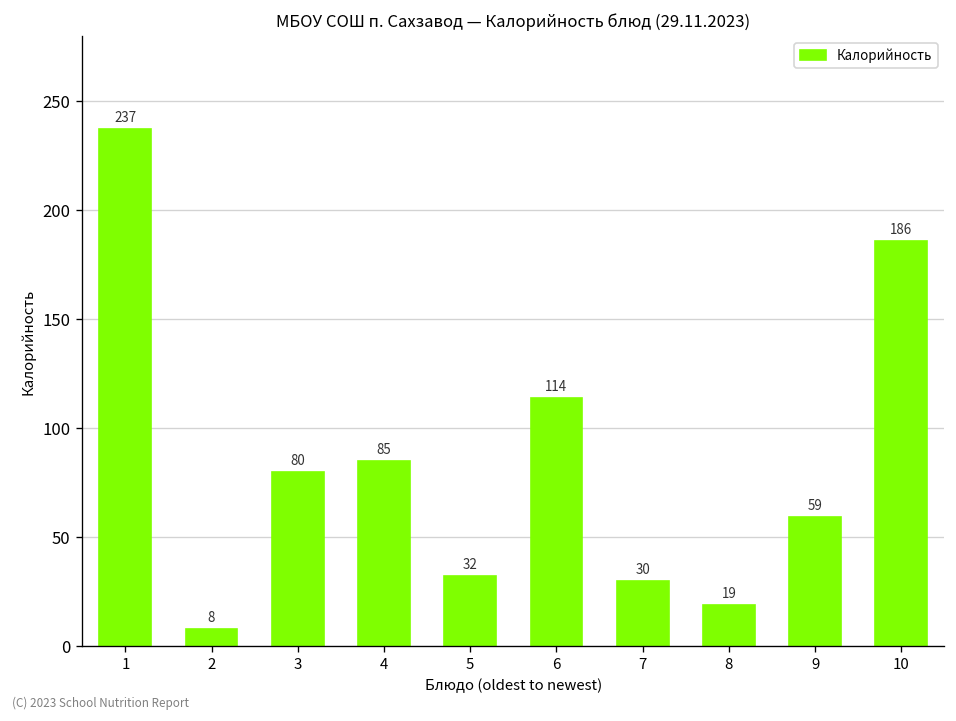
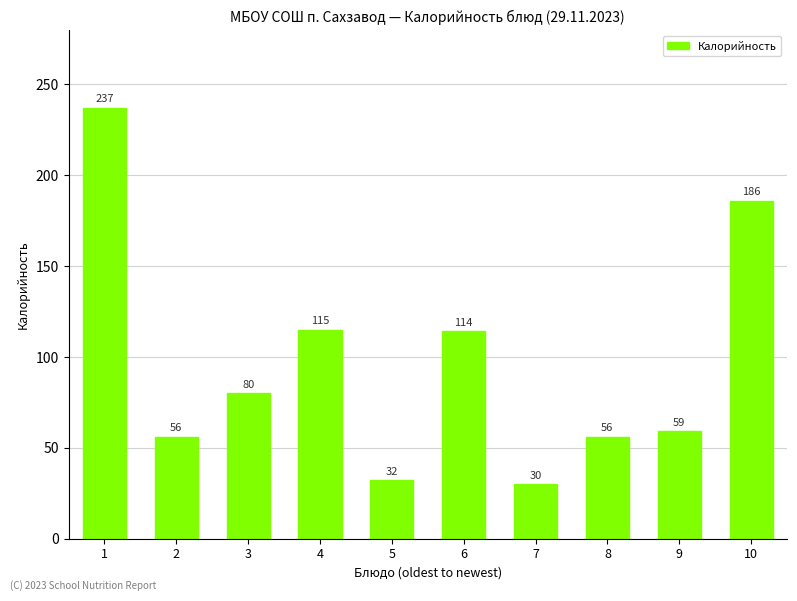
  {
    "1": 237,
-   "2": 8,
+   "2": 56,
    "3": 80,
-   "4": 85,
+   "4": 115,
    "5": 32,
    "6": 114,
    "7": 30,
-   "8": 19,
+   "8": 56,
    "9": 59,
    "10": 186
  }
